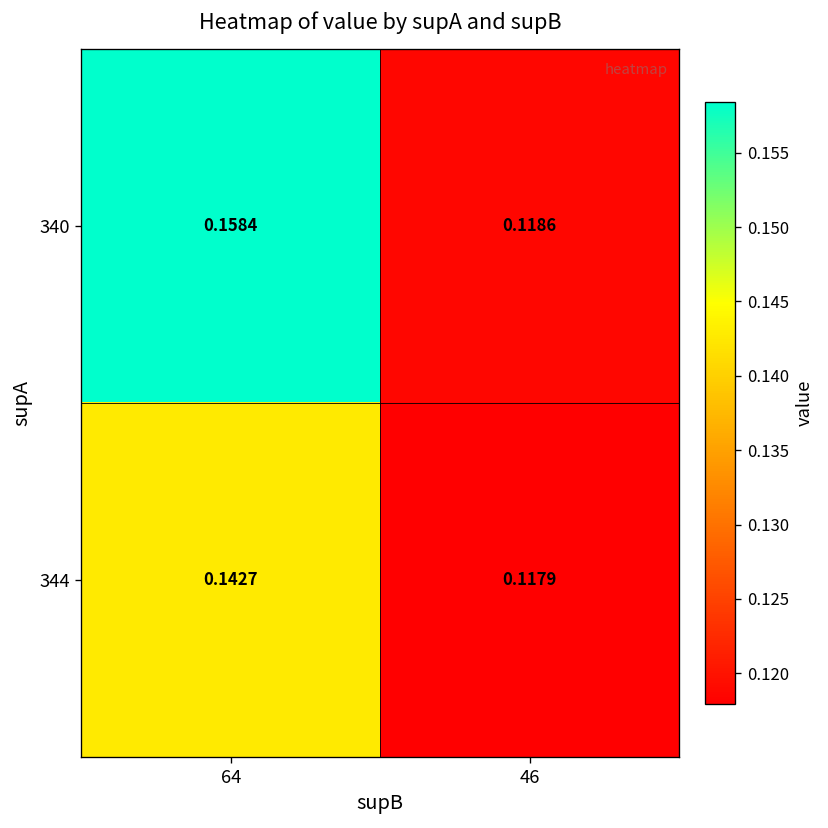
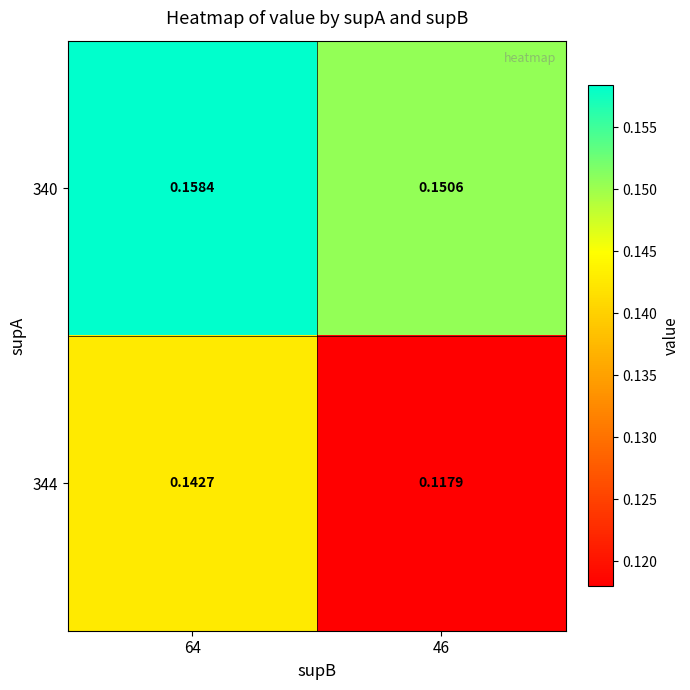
  {
    "340": {
      "64": 0.1584,
-     "46": 0.1186
+     "46": 0.1506
    },
    "344": {
      "64": 0.1427,
      "46": 0.1179
    }
  }
